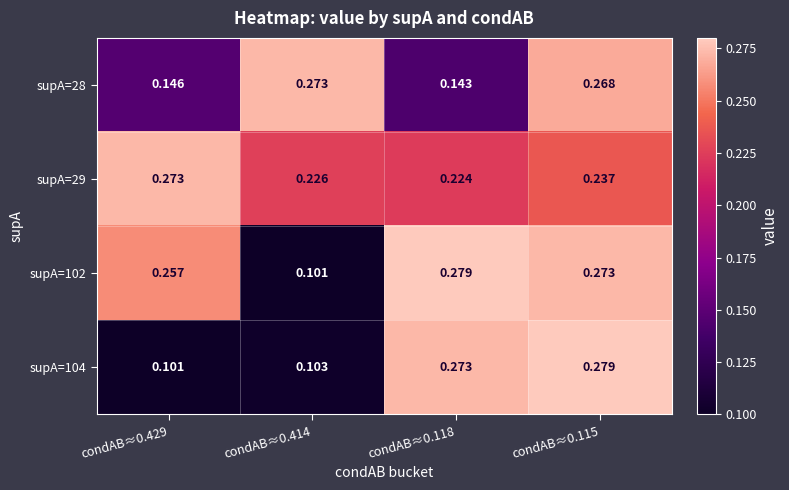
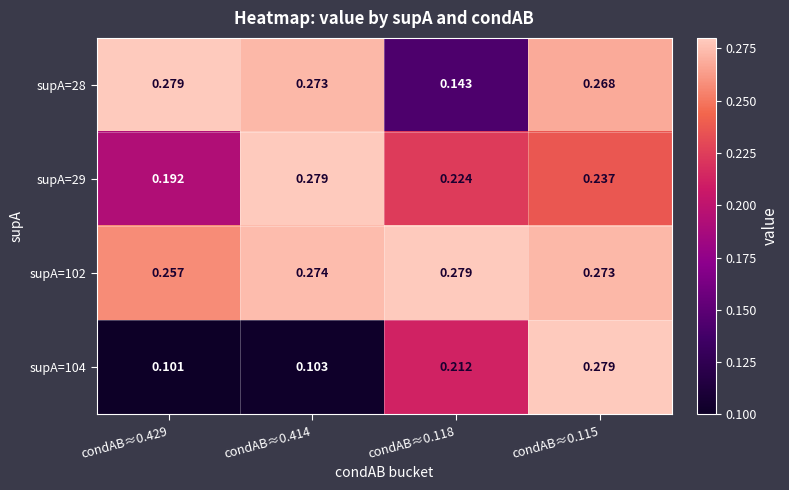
  {
    "supA=28": {
-     "condAB≈0.429": 0.146,
+     "condAB≈0.429": 0.279,
      "condAB≈0.414": 0.273,
      "condAB≈0.118": 0.143,
      "condAB≈0.115": 0.268
    },
    "supA=29": {
-     "condAB≈0.429": 0.273,
-     "condAB≈0.414": 0.226,
+     "condAB≈0.429": 0.192,
+     "condAB≈0.414": 0.279,
      "condAB≈0.118": 0.224,
      "condAB≈0.115": 0.237
    },
    "supA=102": {
      "condAB≈0.429": 0.257,
-     "condAB≈0.414": 0.101,
+     "condAB≈0.414": 0.274,
      "condAB≈0.118": 0.279,
      "condAB≈0.115": 0.273
    },
    "supA=104": {
      "condAB≈0.429": 0.101,
      "condAB≈0.414": 0.103,
-     "condAB≈0.118": 0.273,
+     "condAB≈0.118": 0.212,
      "condAB≈0.115": 0.279
    }
  }
